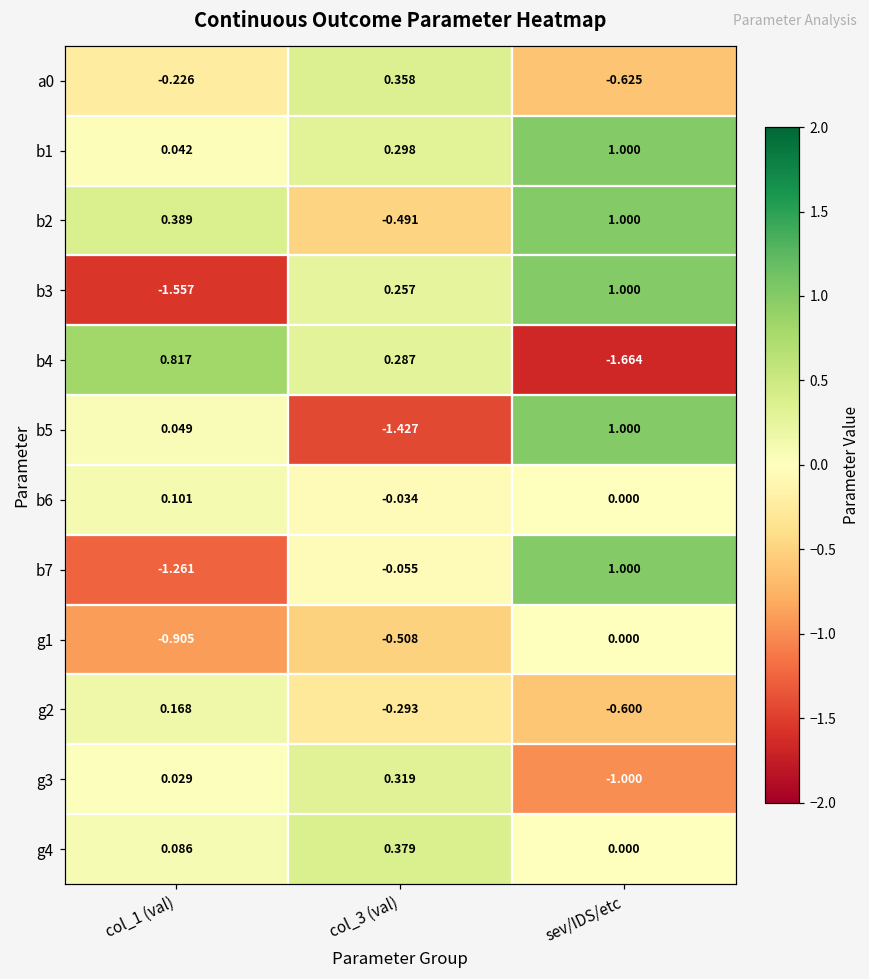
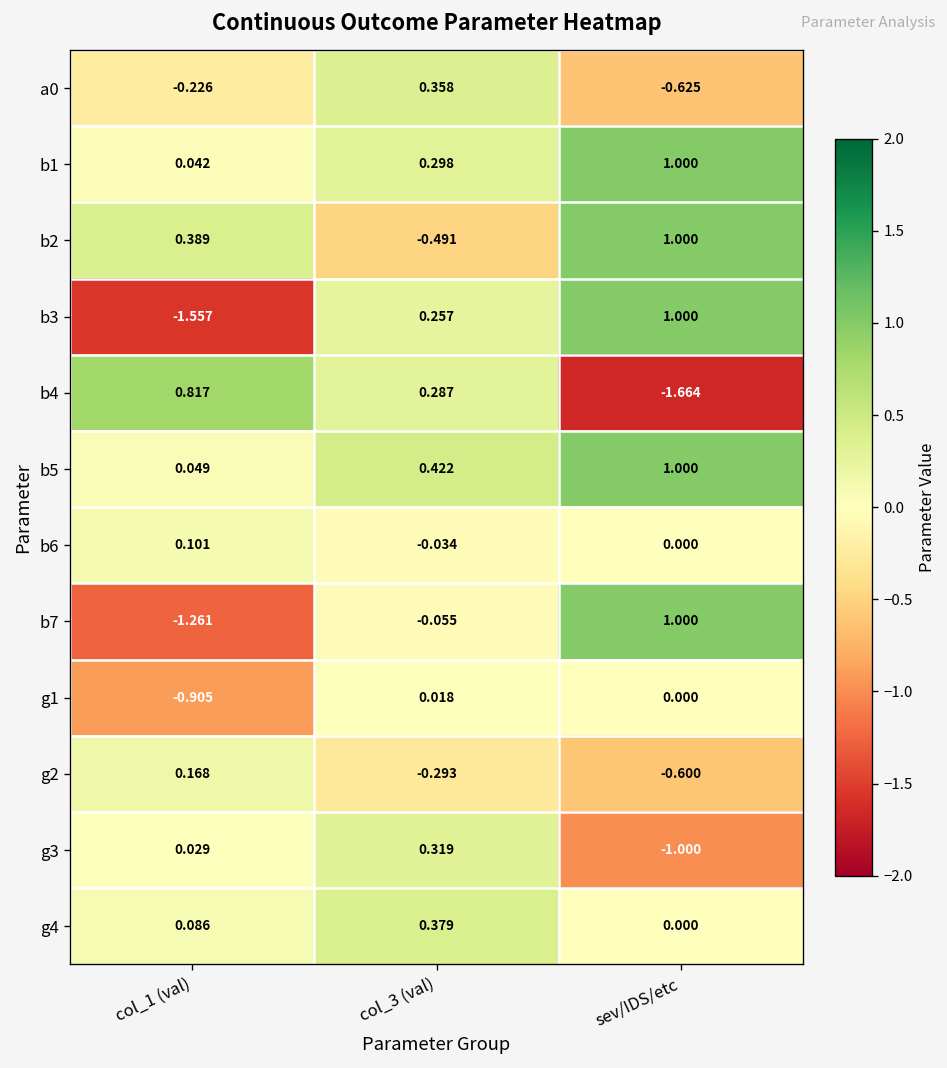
  {
    "a0": {
      "col_1 (val)": -0.226,
      "col_3 (val)": 0.358,
      "sev/IDS/etc": -0.625
    },
    "b1": {
      "col_1 (val)": 0.042,
      "col_3 (val)": 0.298,
      "sev/IDS/etc": 1.000
    },
    "b2": {
      "col_1 (val)": 0.389,
      "col_3 (val)": -0.491,
      "sev/IDS/etc": 1.000
    },
    "b3": {
      "col_1 (val)": -1.557,
      "col_3 (val)": 0.257,
      "sev/IDS/etc": 1.000
    },
    "b4": {
      "col_1 (val)": 0.817,
      "col_3 (val)": 0.287,
      "sev/IDS/etc": -1.664
    },
    "b5": {
      "col_1 (val)": 0.049,
-     "col_3 (val)": -1.427,
+     "col_3 (val)": 0.422,
      "sev/IDS/etc": 1.000
    },
    "b6": {
      "col_1 (val)": 0.101,
      "col_3 (val)": -0.034,
      "sev/IDS/etc": 0.000
    },
    "b7": {
      "col_1 (val)": -1.261,
      "col_3 (val)": -0.055,
      "sev/IDS/etc": 1.000
    },
    "g1": {
      "col_1 (val)": -0.905,
-     "col_3 (val)": -0.508,
+     "col_3 (val)": 0.018,
      "sev/IDS/etc": 0.000
    },
    "g2": {
      "col_1 (val)": 0.168,
      "col_3 (val)": -0.293,
      "sev/IDS/etc": -0.600
    },
    "g3": {
      "col_1 (val)": 0.029,
      "col_3 (val)": 0.319,
      "sev/IDS/etc": -1.000
    },
    "g4": {
      "col_1 (val)": 0.086,
      "col_3 (val)": 0.379,
      "sev/IDS/etc": 0.000
    }
  }
